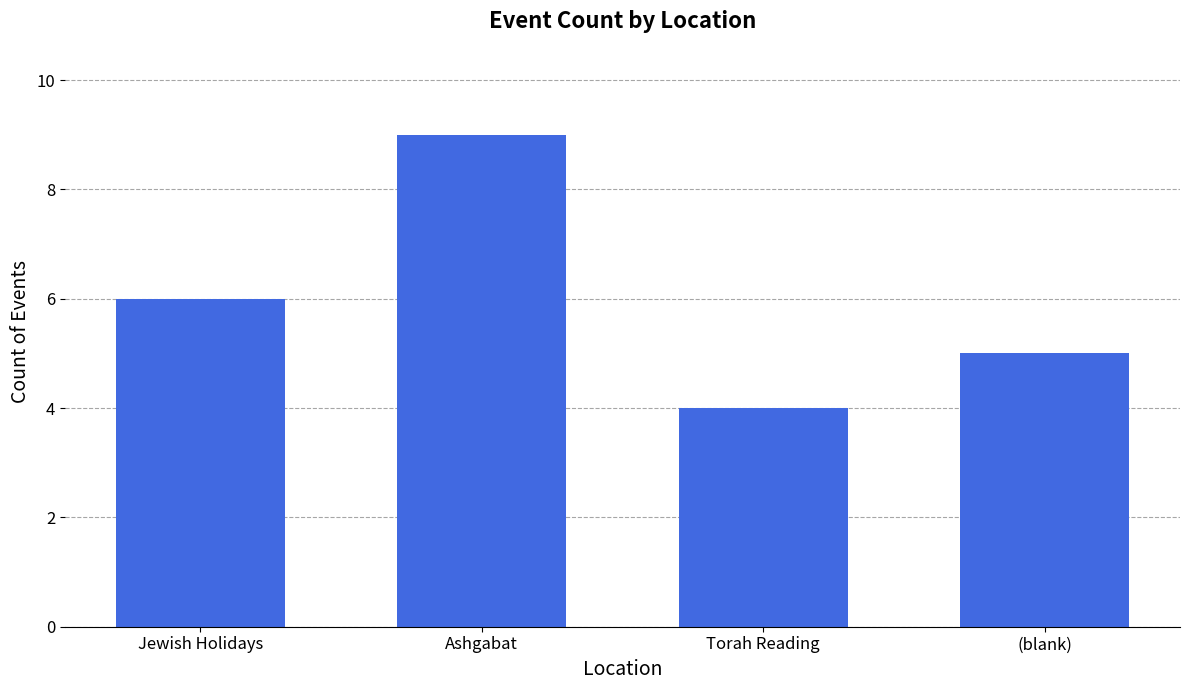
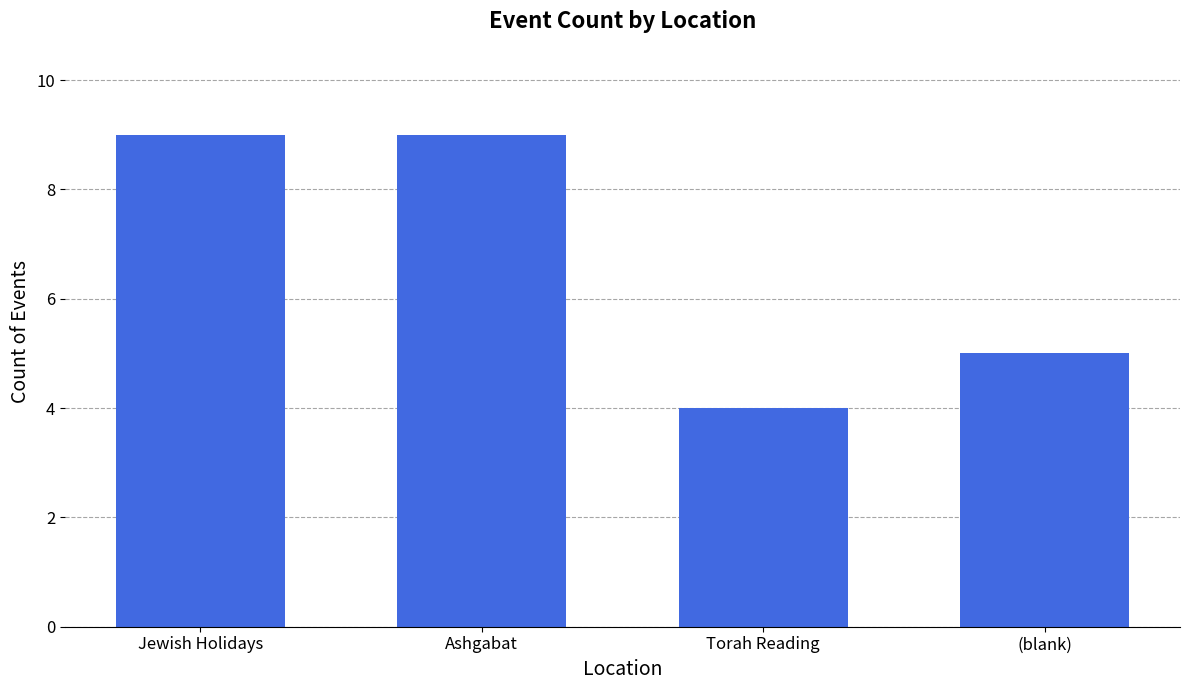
  {
-   "Jewish Holidays": 6,
+   "Jewish Holidays": 9,
    "Ashgabat": 9,
    "Torah Reading": 4,
    "(blank)": 5
  }
